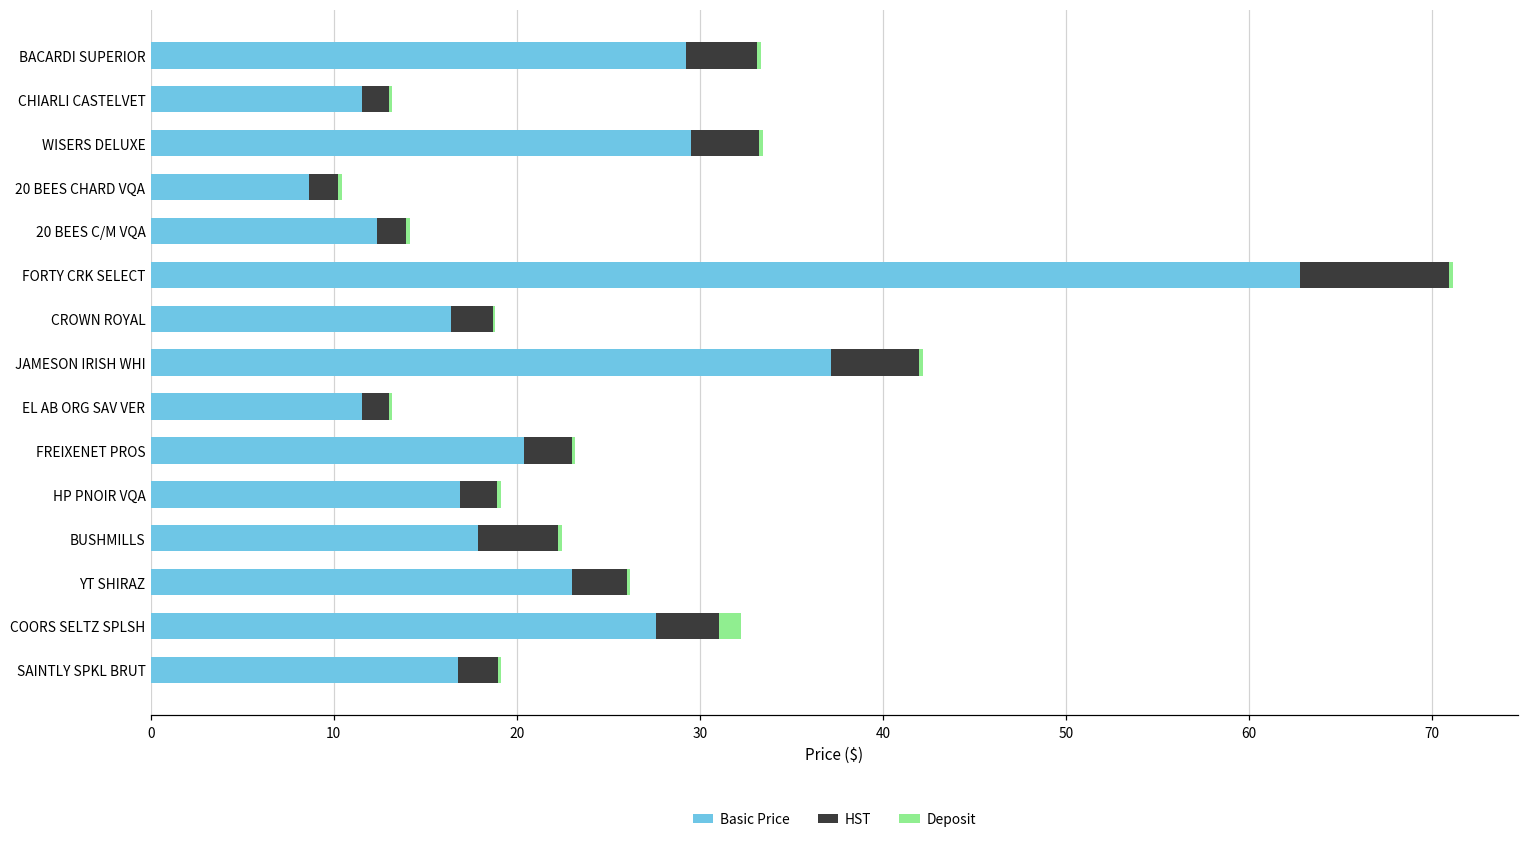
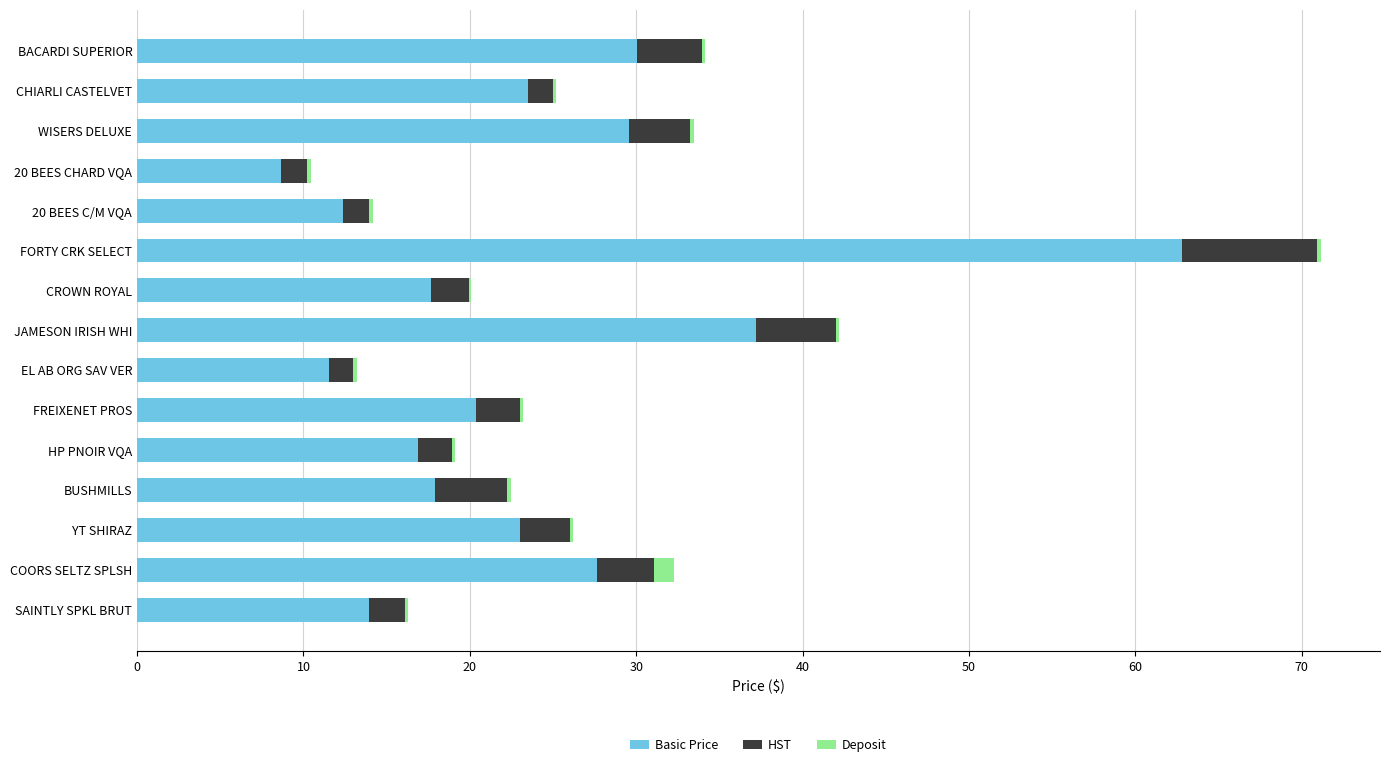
  {
    "Basic Price": {
-     "BACARDI SUPERIOR": 29.3,
-     "CHIARLI CASTELVET": 11.5,
+     "BACARDI SUPERIOR": 30.1,
+     "CHIARLI CASTELVET": 23.5,
      "WISERS DELUXE": 29.5,
      "20 BEES CHARD VQA": 8.7,
      "20 BEES C/M VQA": 12.4,
      "FORTY CRK SELECT": 62.8,
-     "CROWN ROYAL": 16.4,
+     "CROWN ROYAL": 17.7,
      "JAMESON IRISH WHI": 37.2,
      "EL AB ORG SAV VER": 11.5,
      "FREIXENET PROS": 20.4,
      "HP PNOIR VQA": 16.9,
      "BUSHMILLS": 17.9,
      "YT SHIRAZ": 23.0,
      "COORS SELTZ SPLSH": 27.6,
-     "SAINTLY SPKL BRUT": 16.8
+     "SAINTLY SPKL BRUT": 14.0
    },
    "HST": {
      "BACARDI SUPERIOR": 3.9,
      "CHIARLI CASTELVET": 1.5,
      "WISERS DELUXE": 3.7,
      "20 BEES CHARD VQA": 1.6,
      "20 BEES C/M VQA": 1.6,
      "FORTY CRK SELECT": 8.1,
      "CROWN ROYAL": 2.3,
      "JAMESON IRISH WHI": 4.8,
      "EL AB ORG SAV VER": 1.5,
      "FREIXENET PROS": 2.6,
      "HP PNOIR VQA": 2.0,
      "BUSHMILLS": 4.3,
      "YT SHIRAZ": 3.0,
      "COORS SELTZ SPLSH": 3.4,
      "SAINTLY SPKL BRUT": 2.2
    },
    "Deposit": {
      "BACARDI SUPERIOR": 0.2,
      "CHIARLI CASTELVET": 0.2,
      "WISERS DELUXE": 0.2,
      "20 BEES CHARD VQA": 0.2,
      "20 BEES C/M VQA": 0.2,
      "FORTY CRK SELECT": 0.2,
      "JAMESON IRISH WHI": 0.2,
      "EL AB ORG SAV VER": 0.2,
      "FREIXENET PROS": 0.2,
      "HP PNOIR VQA": 0.2,
      "BUSHMILLS": 0.2,
      "YT SHIRAZ": 0.2,
      "COORS SELTZ SPLSH": 1.2,
      "SAINTLY SPKL BRUT": 0.2
    }
  }
